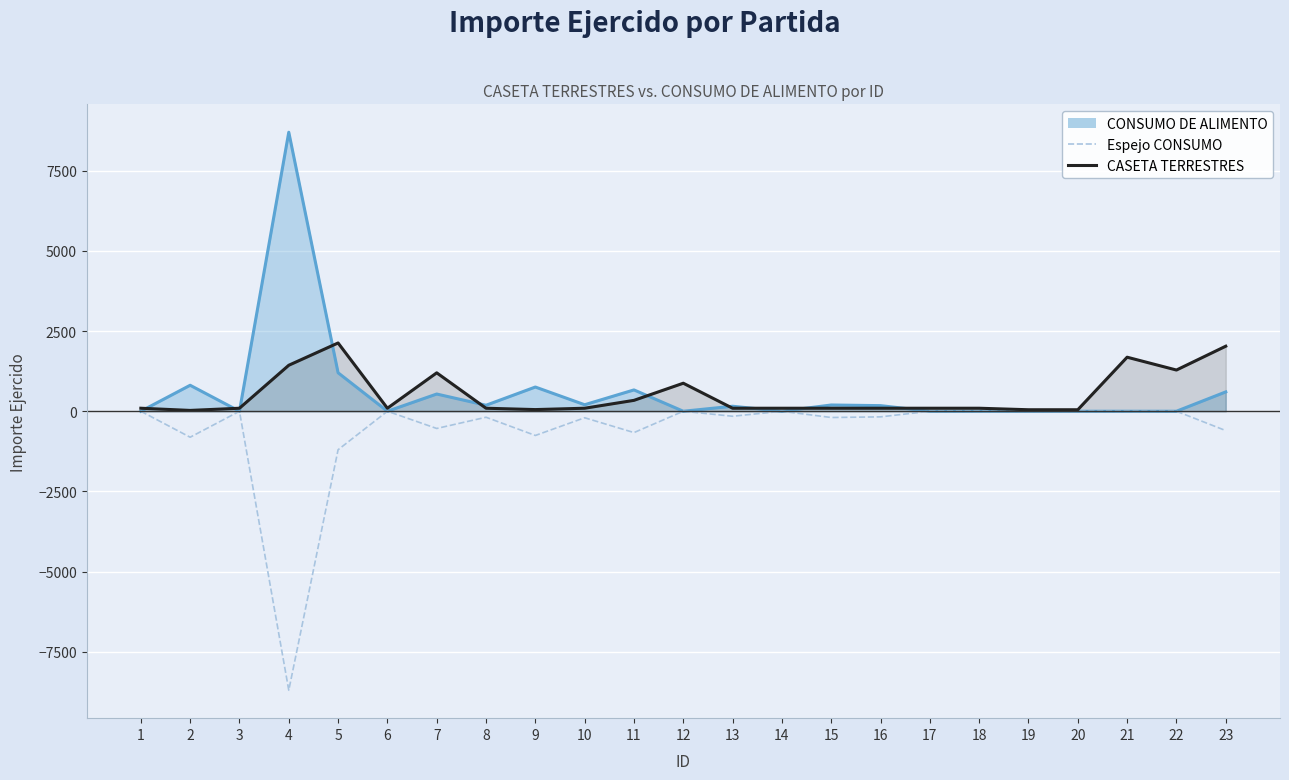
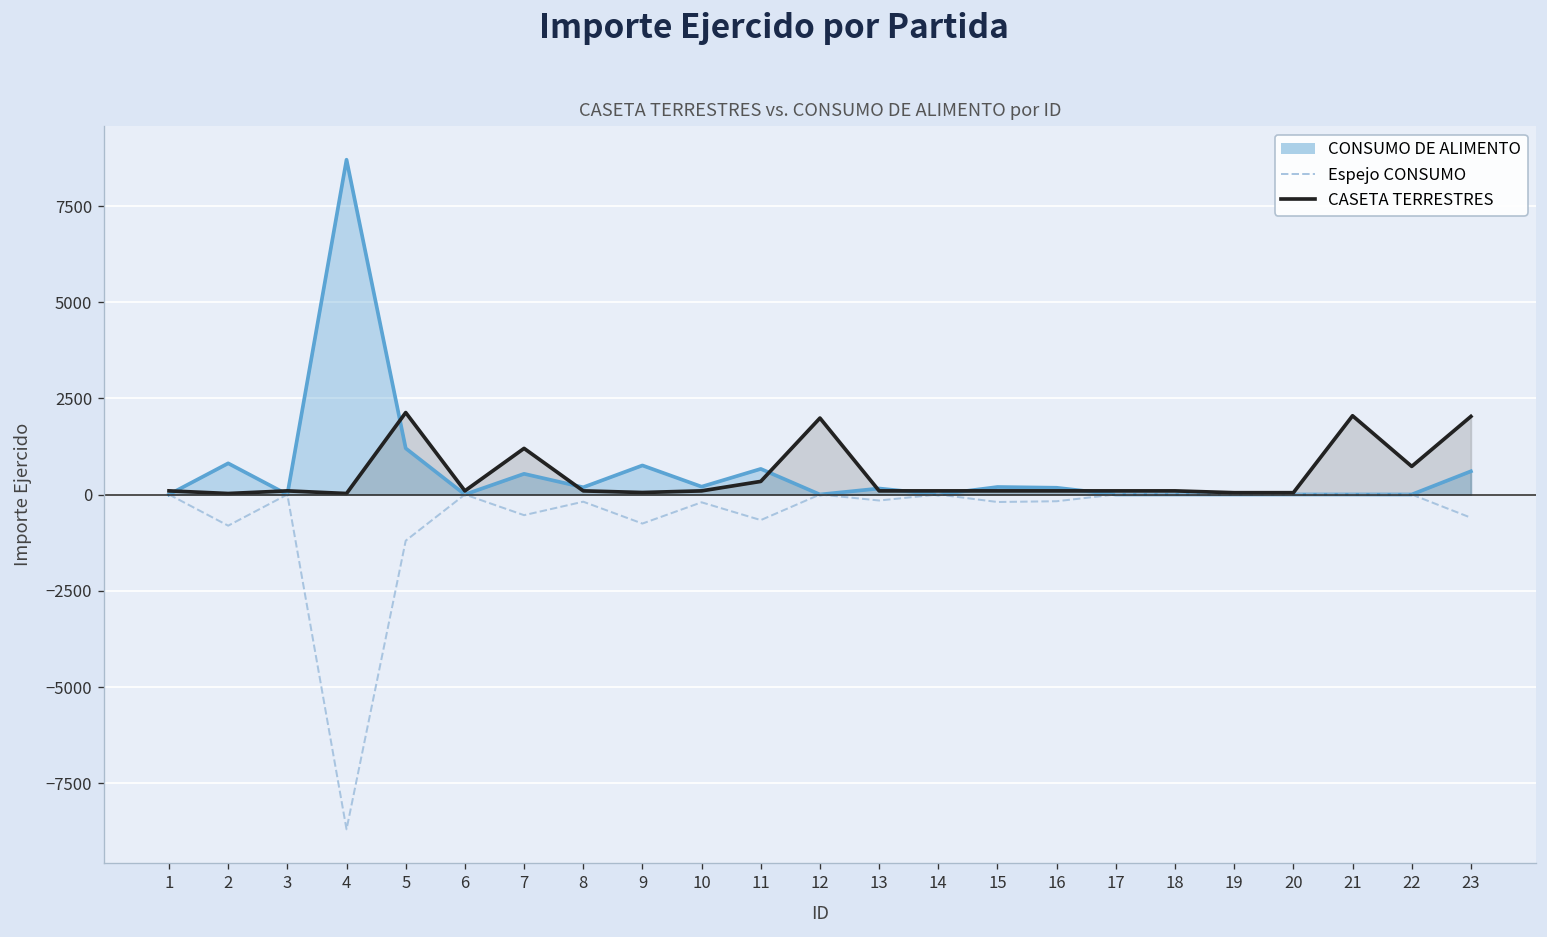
  {
    "CASETA TERRESTRES": {
      "1": 100,
      "2": 0,
      "3": 100,
-     "4": 1400,
+     "4": 0,
      "5": 2100,
      "6": 100,
      "7": 1200,
      "8": 100,
      "9": 100,
      "10": 100,
      "11": 300,
-     "12": 900,
+     "12": 2000,
      "14": 100,
      "15": 100,
      "16": 100,
      "17": 100,
      "18": 100,
-     "21": 1700,
-     "22": 1300,
+     "21": 2000,
+     "22": 700,
      "23": 2000
    }
  }
